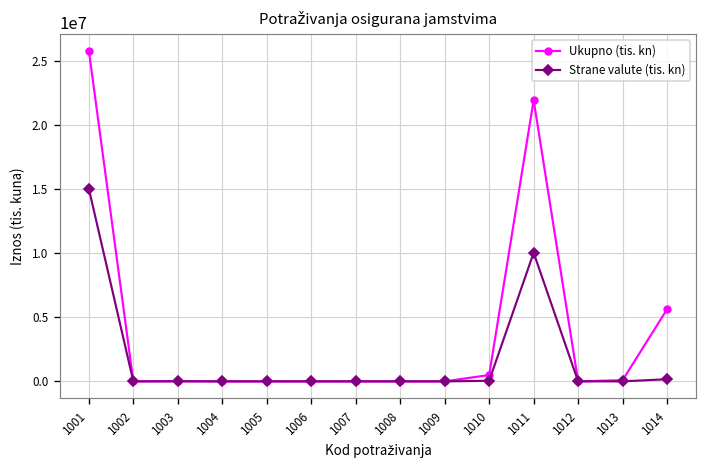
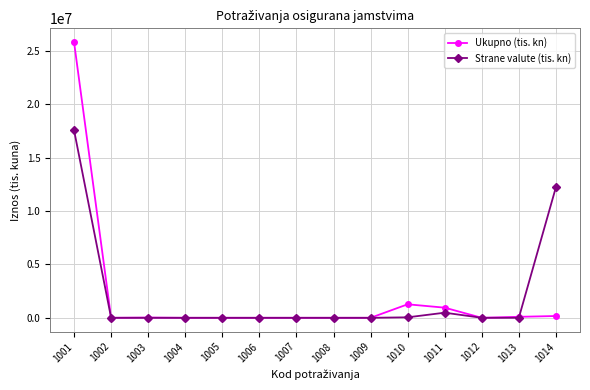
  {
    "Ukupno (tis. kn)": {
      "1001": 25800000,
-     "1010": 500000,
-     "1011": 21900000,
-     "1014": 5600000
+     "1010": 1300000,
+     "1011": 900000,
+     "1014": 200000
    },
    "Strane valute (tis. kn)": {
-     "1001": 15000000,
+     "1001": 17600000,
      "1010": 0,
-     "1011": 10000000,
-     "1014": 200000
+     "1011": 500000,
+     "1014": 12200000
    }
  }
